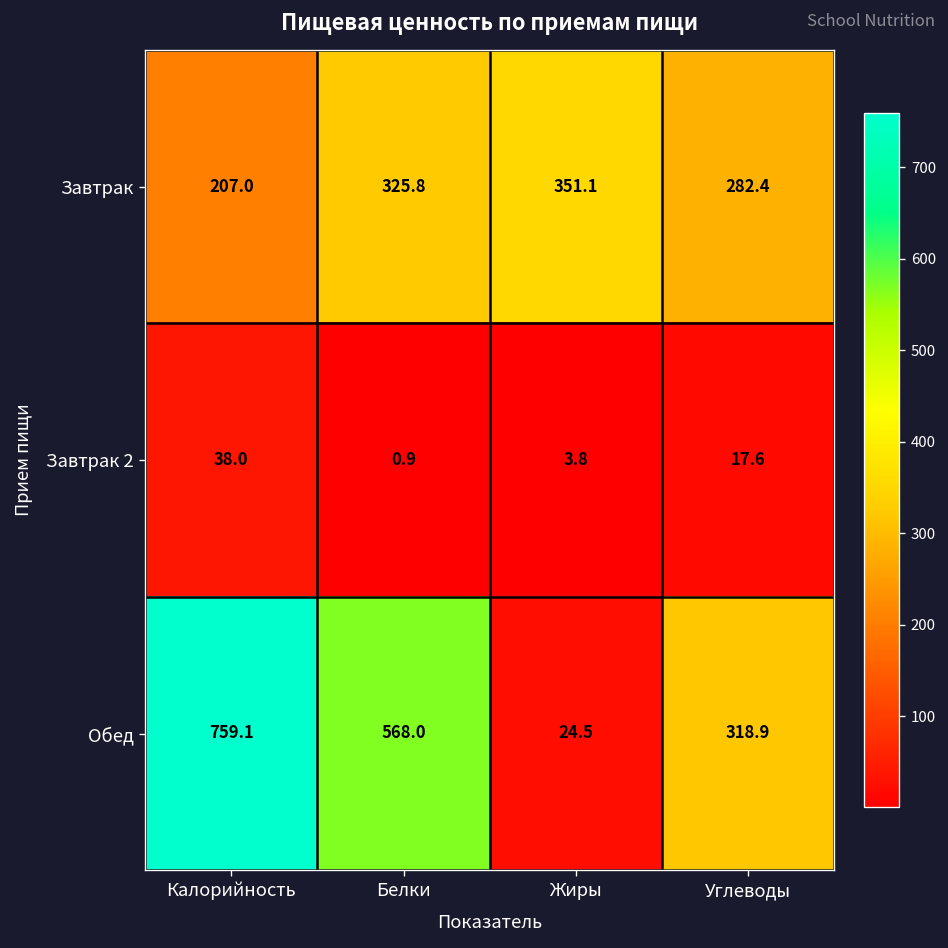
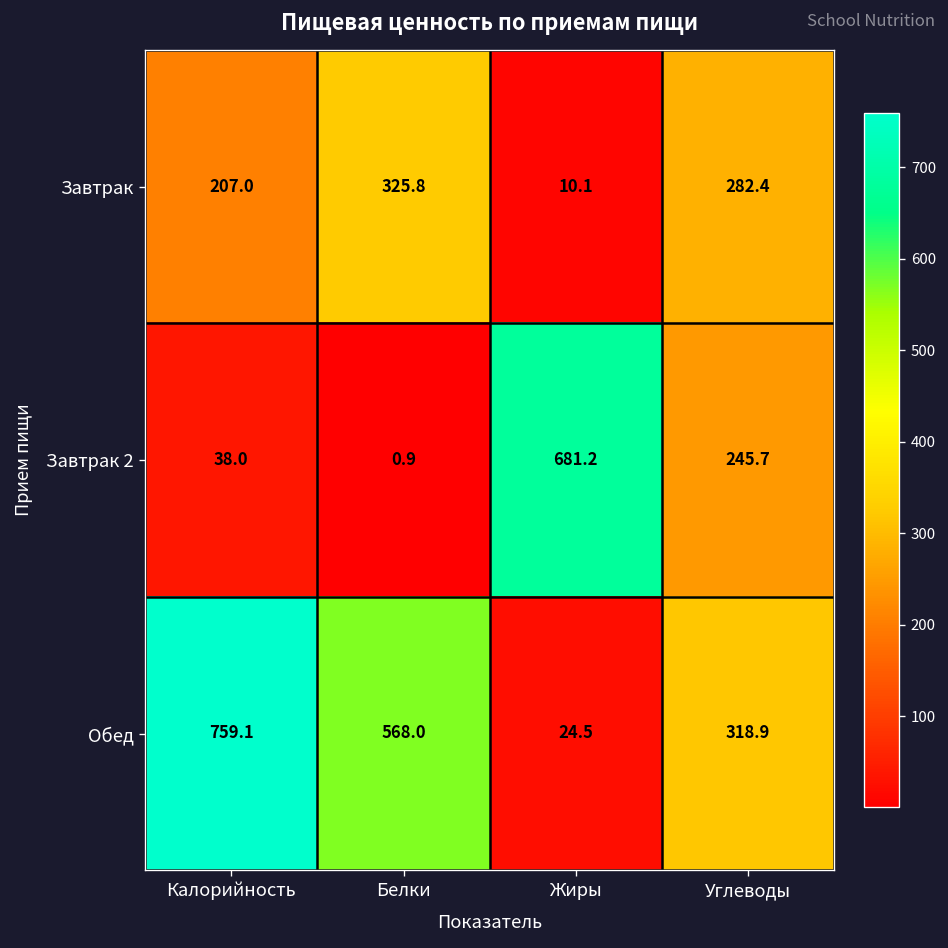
  {
    "Завтрак": {
      "Калорийность": 207.0,
      "Белки": 325.8,
-     "Жиры": 351.1,
+     "Жиры": 10.1,
      "Углеводы": 282.4
    },
    "Завтрак 2": {
      "Калорийность": 38.0,
      "Белки": 0.9,
-     "Жиры": 3.8,
-     "Углеводы": 17.6
+     "Жиры": 681.2,
+     "Углеводы": 245.7
    },
    "Обед": {
      "Калорийность": 759.1,
      "Белки": 568.0,
      "Жиры": 24.5,
      "Углеводы": 318.9
    }
  }
